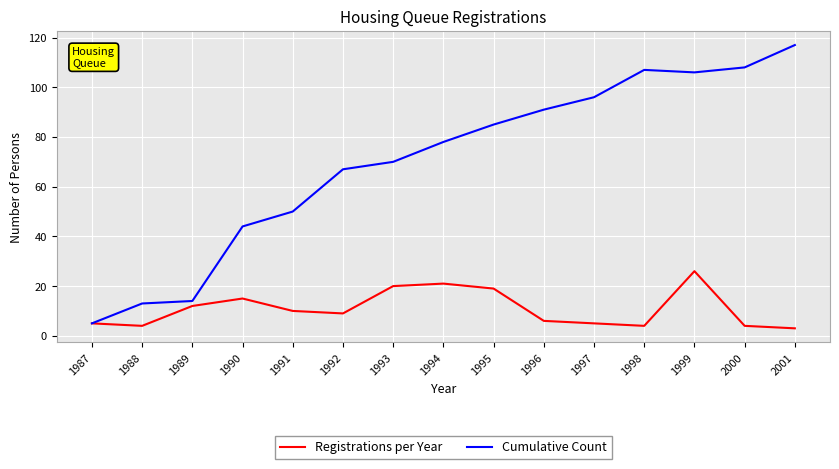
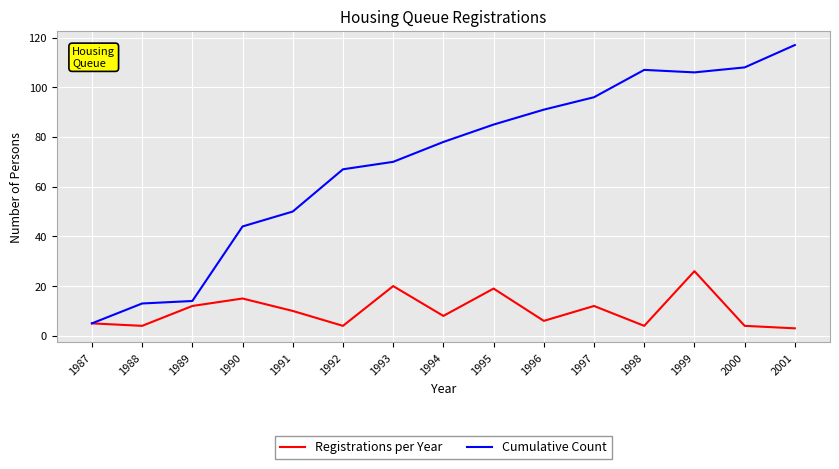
  {
    "Registrations per Year": {
      "1988": 4,
      "1989": 12,
      "1990": 15,
      "1991": 10,
-     "1992": 9,
+     "1992": 4,
      "1993": 20,
-     "1994": 21,
+     "1994": 8,
      "1995": 19,
      "1996": 6,
-     "1997": 5,
+     "1997": 12,
      "1998": 4,
      "1999": 26,
      "2000": 4,
      "2001": 3
    },
    "Cumulative Count": {
      "1988": 13,
      "1989": 14,
      "1990": 44,
      "1991": 50,
      "1992": 67,
      "1993": 70,
      "1994": 78,
      "1995": 85,
      "1996": 91,
      "1997": 96,
      "1998": 107,
      "1999": 106,
      "2000": 108,
      "2001": 117
    }
  }
